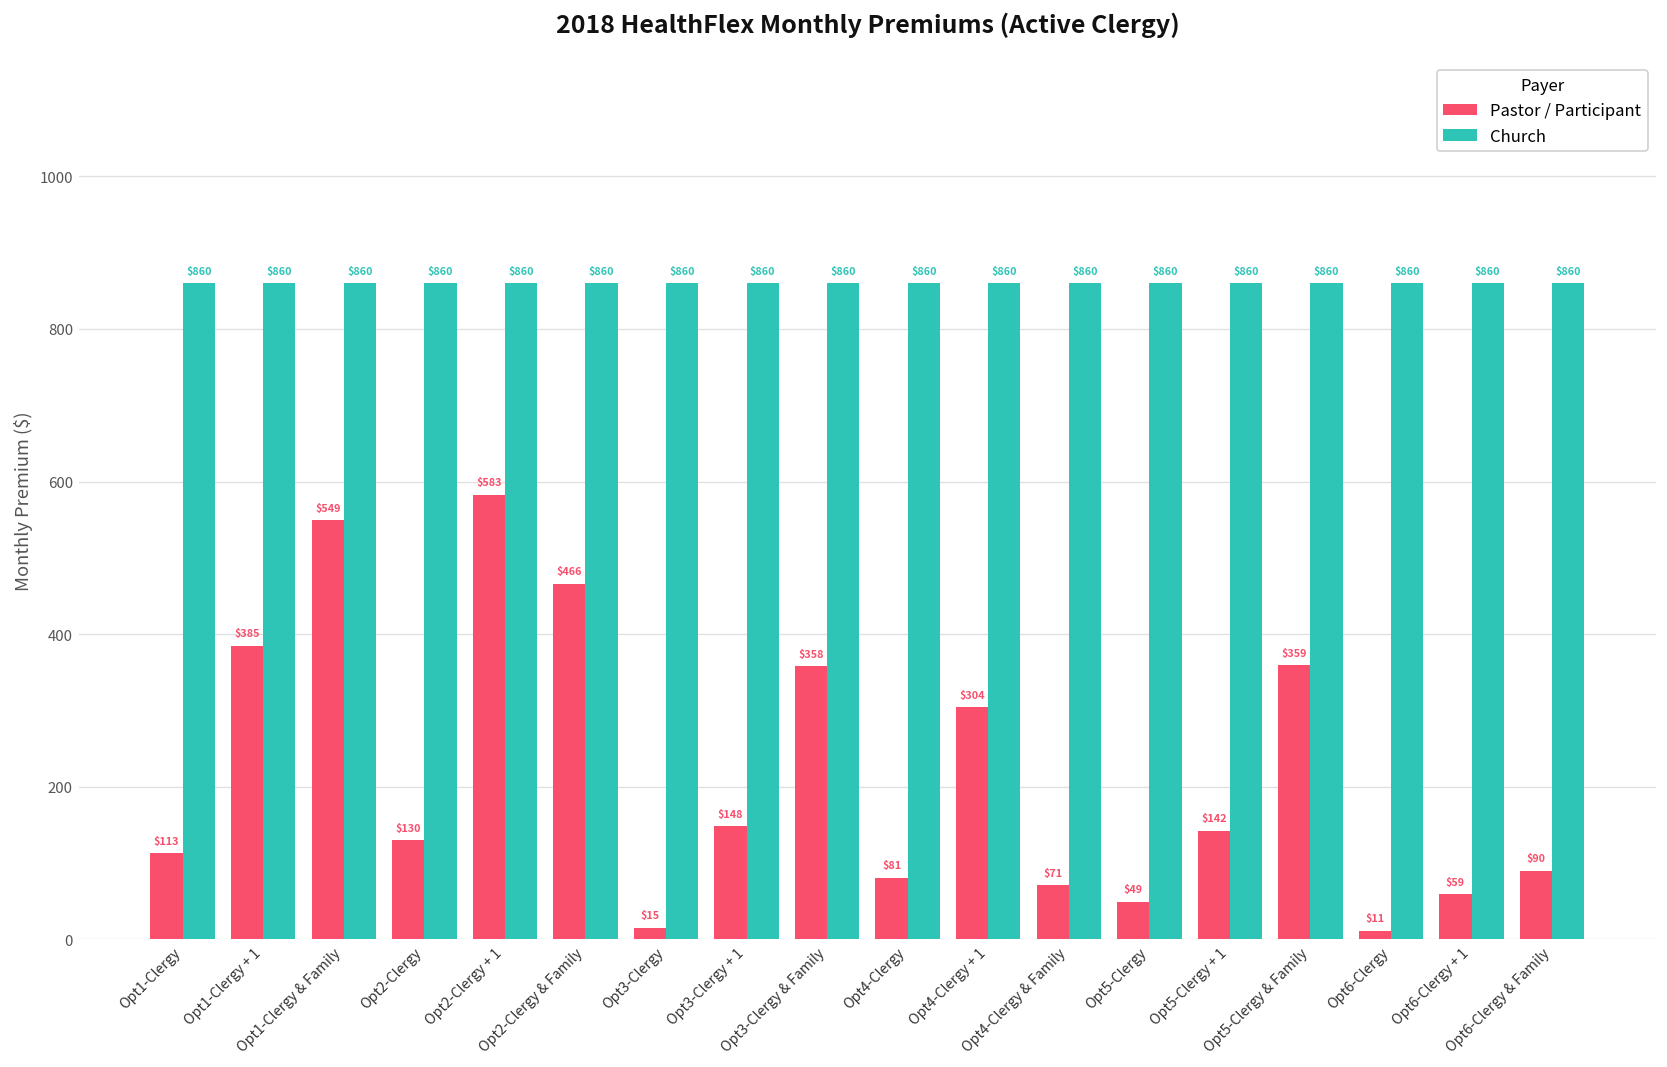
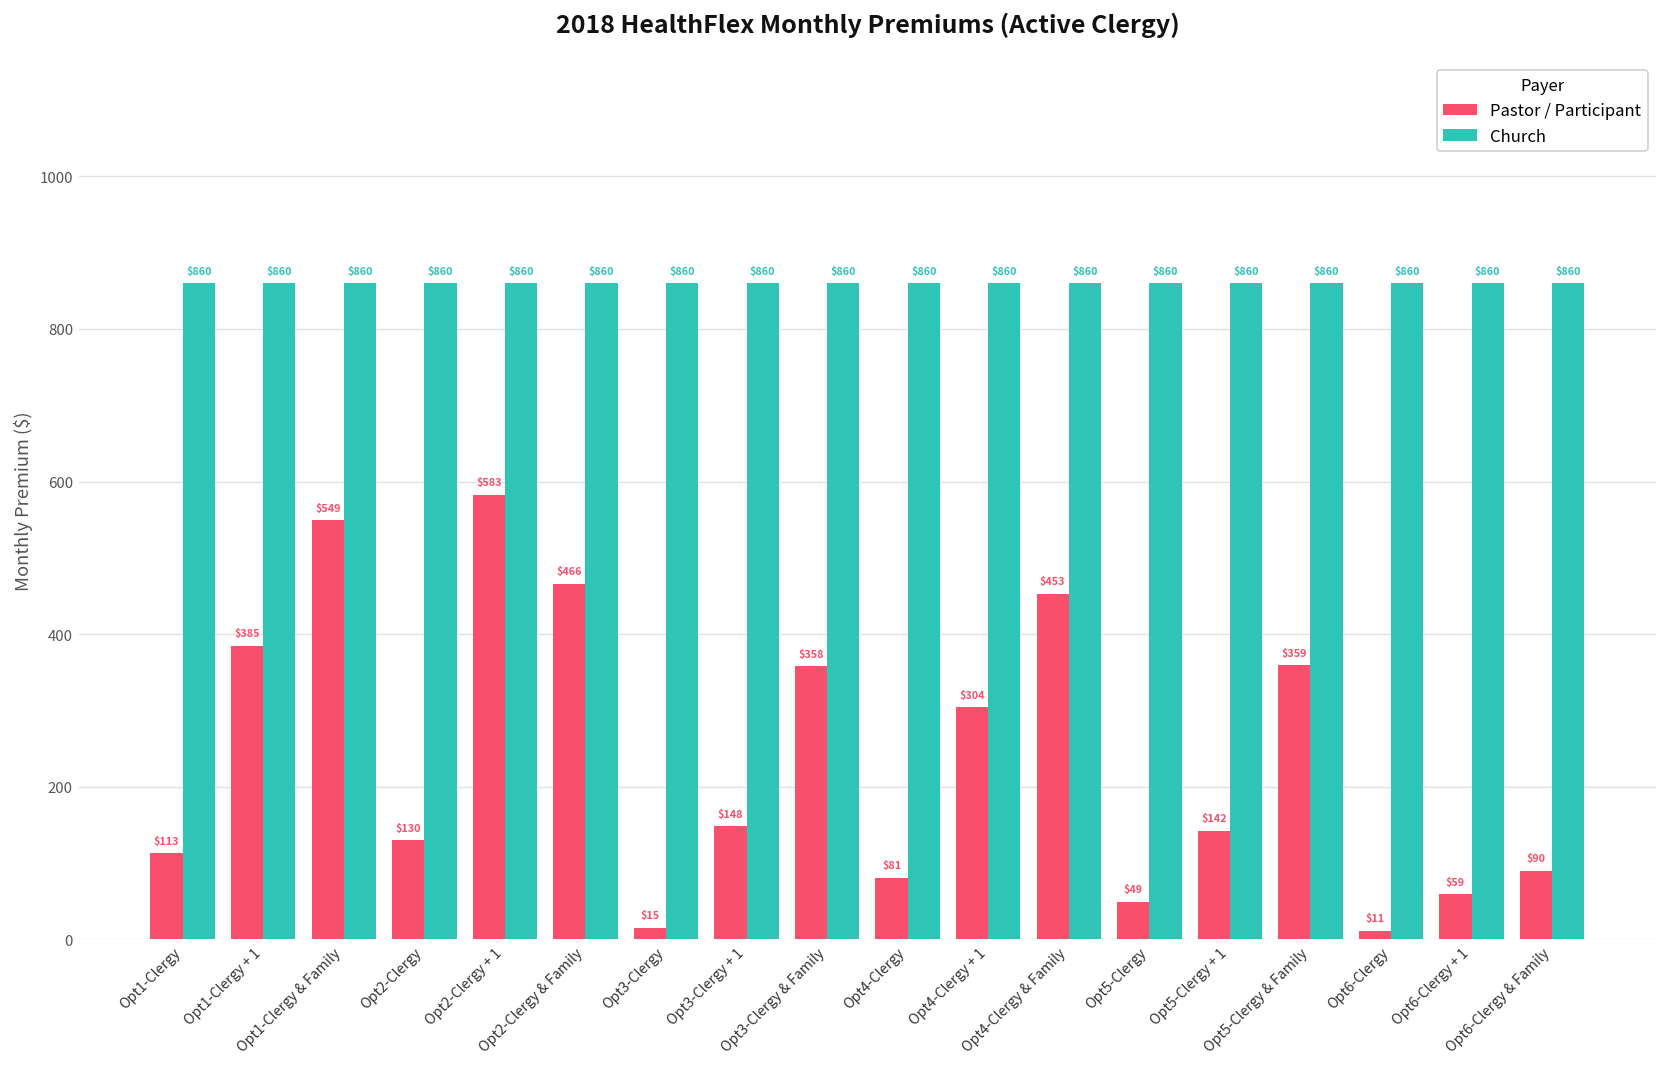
  {
    "Pastor / Participant": {
      "Opt1-Clergy": "$113",
      "Opt1-Clergy + 1": "$385",
      "Opt1-Clergy & Family": "$549",
      "Opt2-Clergy": "$130",
      "Opt2-Clergy + 1": "$583",
      "Opt2-Clergy & Family": "$466",
      "Opt3-Clergy": "$15",
      "Opt3-Clergy + 1": "$148",
      "Opt3-Clergy & Family": "$358",
      "Opt4-Clergy": "$81",
      "Opt4-Clergy + 1": "$304",
-     "Opt4-Clergy & Family": "$71",
+     "Opt4-Clergy & Family": "$453",
      "Opt5-Clergy": "$49",
      "Opt5-Clergy + 1": "$142",
      "Opt5-Clergy & Family": "$359",
      "Opt6-Clergy": "$11",
      "Opt6-Clergy + 1": "$59",
      "Opt6-Clergy & Family": "$90"
    },
    "Church": {
      "Opt1-Clergy": "$860",
      "Opt1-Clergy + 1": "$860",
      "Opt1-Clergy & Family": "$860",
      "Opt2-Clergy": "$860",
      "Opt2-Clergy + 1": "$860",
      "Opt2-Clergy & Family": "$860",
      "Opt3-Clergy": "$860",
      "Opt3-Clergy + 1": "$860",
      "Opt3-Clergy & Family": "$860",
      "Opt4-Clergy": "$860",
      "Opt4-Clergy + 1": "$860",
      "Opt4-Clergy & Family": "$860",
      "Opt5-Clergy": "$860",
      "Opt5-Clergy + 1": "$860",
      "Opt5-Clergy & Family": "$860",
      "Opt6-Clergy": "$860",
      "Opt6-Clergy + 1": "$860",
      "Opt6-Clergy & Family": "$860"
    }
  }
